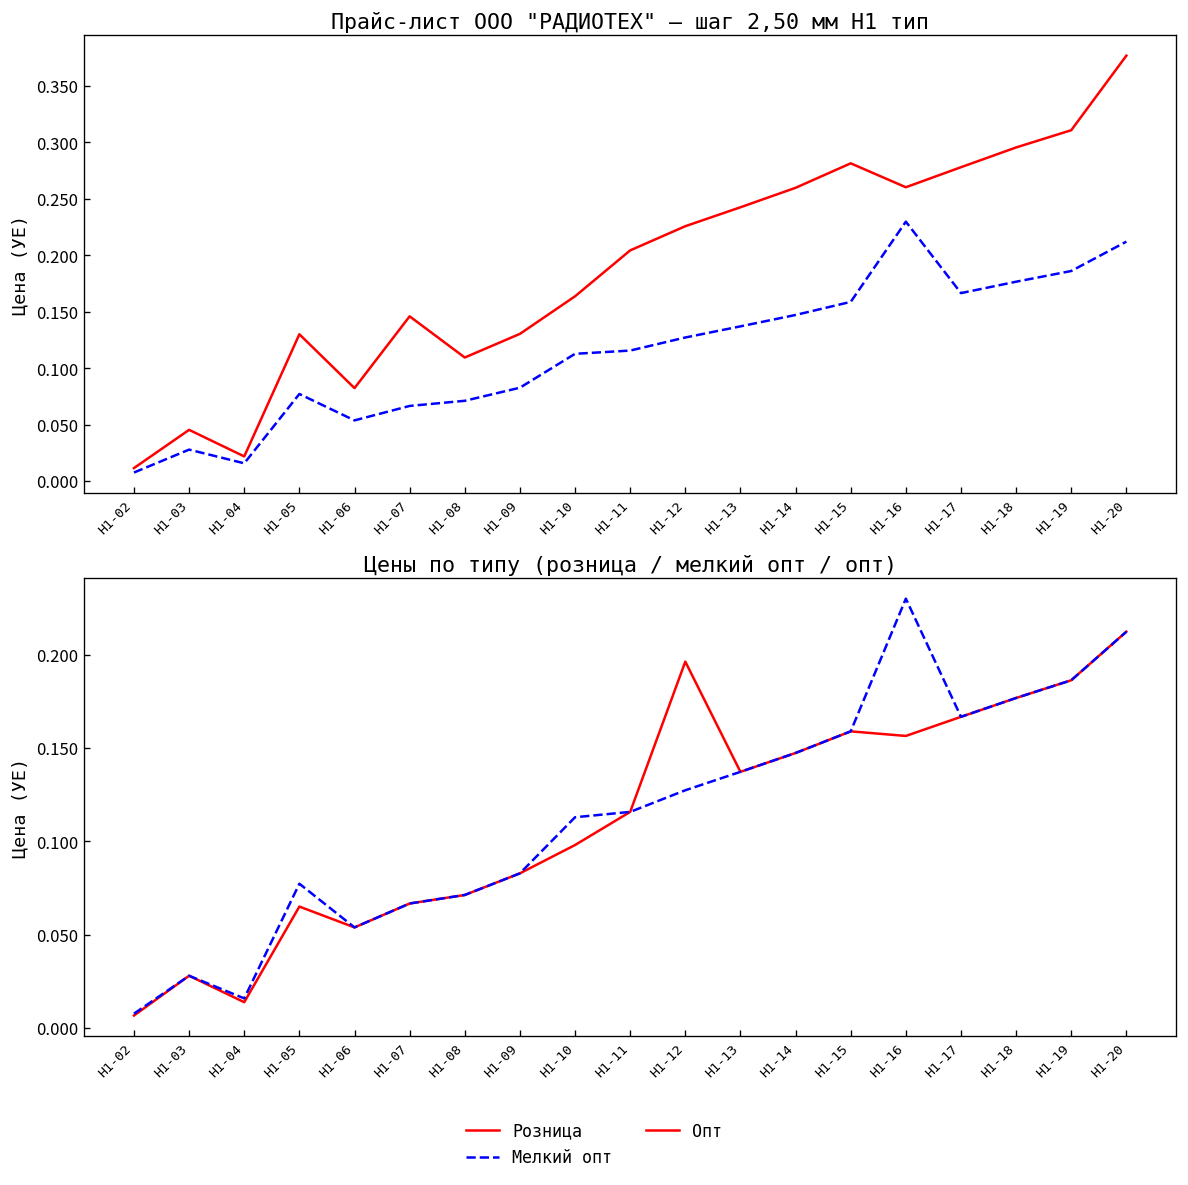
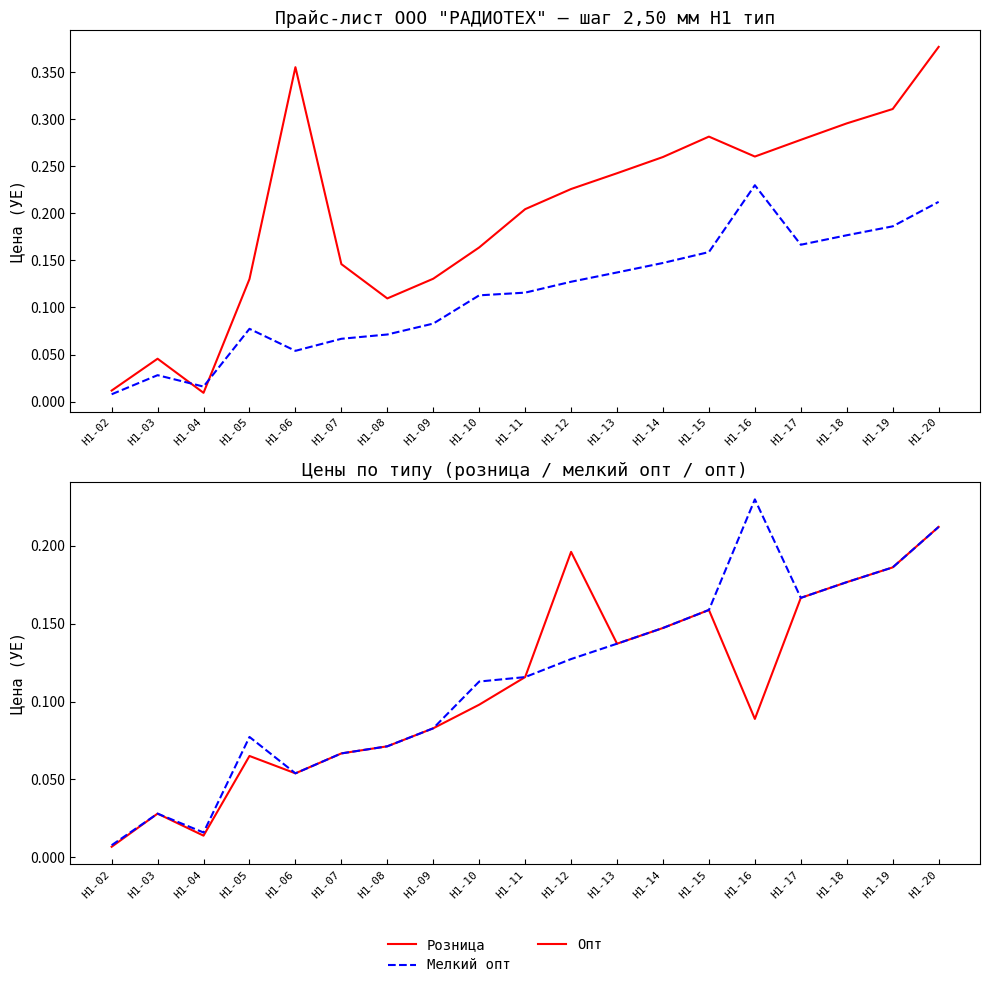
  {
    "Прайс-лист ООО \"РАДИОТЕХ\" — шаг 2,50 мм H1 тип": {
      "Розница": {
        "H1-02": 0.01,
        "H1-03": 0.05,
-       "H1-04": 0.02,
+       "H1-04": 0.01,
        "H1-05": 0.13,
-       "H1-06": 0.08,
+       "H1-06": 0.36,
        "H1-07": 0.15,
        "H1-08": 0.11,
        "H1-09": 0.13,
        "H1-10": 0.16,
        "H1-11": 0.20,
        "H1-12": 0.23,
        "H1-13": 0.24,
        "H1-14": 0.26,
        "H1-15": 0.28,
        "H1-16": 0.26,
        "H1-17": 0.28,
        "H1-18": 0.30,
        "H1-19": 0.31,
        "H1-20": 0.38
      },
      "Мелкий опт": {
        "H1-02": 0.01,
        "H1-03": 0.03,
        "H1-04": 0.02,
        "H1-05": 0.08,
        "H1-06": 0.05,
        "H1-07": 0.07,
        "H1-08": 0.07,
        "H1-09": 0.08,
        "H1-10": 0.11,
        "H1-11": 0.12,
        "H1-12": 0.13,
        "H1-13": 0.14,
        "H1-14": 0.15,
        "H1-15": 0.16,
        "H1-16": 0.23,
        "H1-17": 0.17,
        "H1-18": 0.18,
        "H1-19": 0.19,
        "H1-20": 0.21
      }
    },
    "Цены по типу (розница / мелкий опт / опт)": {
      "Опт": {
        "H1-04": 0.014,
        "H1-05": 0.065,
        "H1-10": 0.098,
        "H1-12": 0.196,
-       "H1-16": 0.156
+       "H1-16": 0.089
      },
      "Мелкий опт": {
        "H1-04": 0.016,
        "H1-05": 0.077,
        "H1-10": 0.113,
        "H1-12": 0.127,
        "H1-16": 0.230
      }
    }
  }
